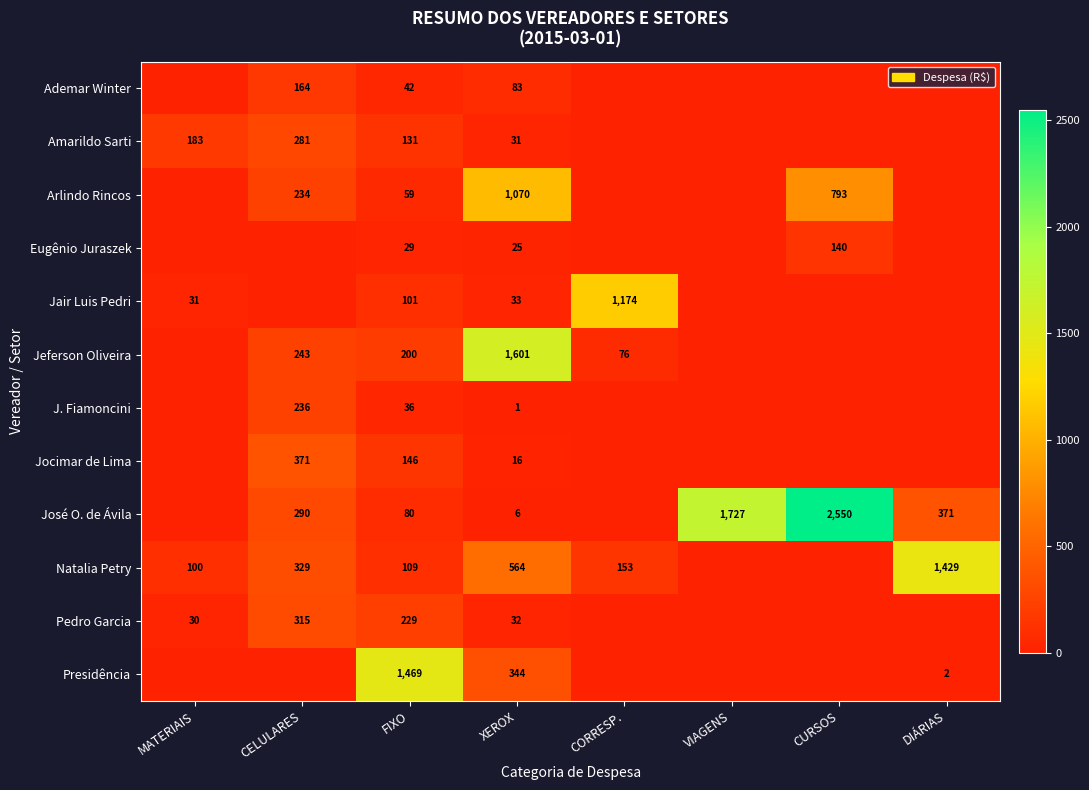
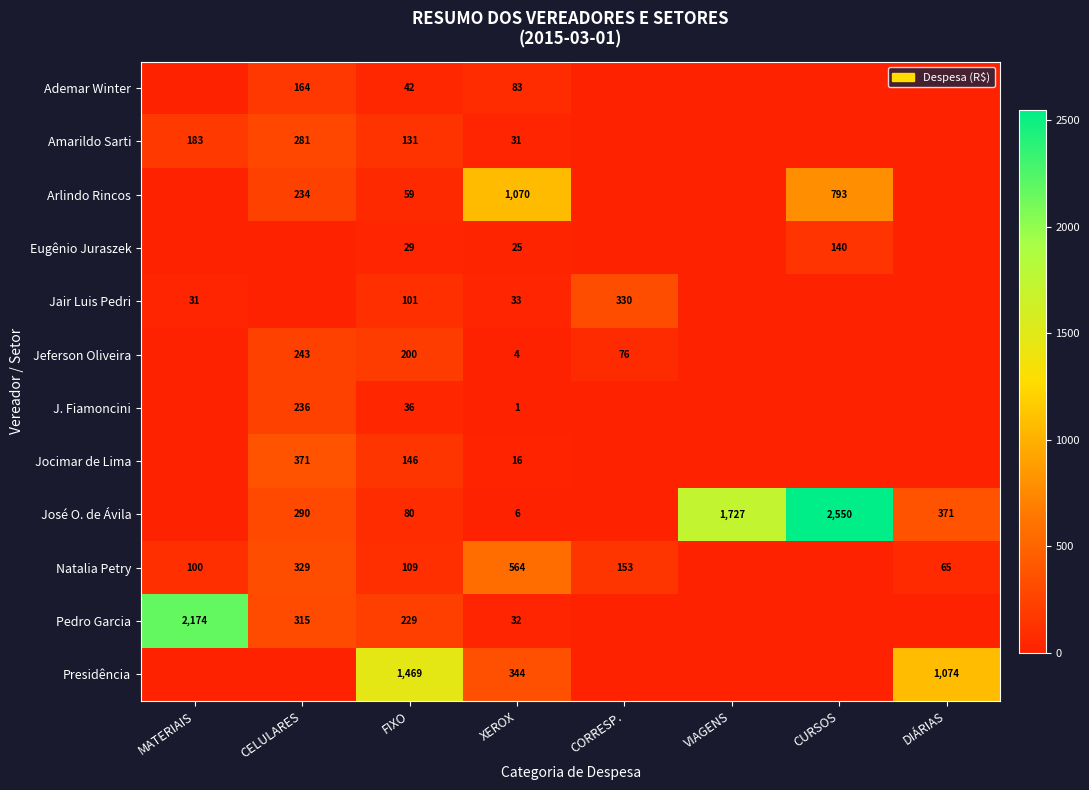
  {
    "Ademar Winter": {
      "CELULARES": "164",
      "FIXO": "42",
      "XEROX": "83"
    },
    "Amarildo Sarti": {
      "MATERIAIS": "183",
      "CELULARES": "281",
      "FIXO": "131",
      "XEROX": "31"
    },
    "Arlindo Rincos": {
      "CELULARES": "234",
      "FIXO": "59",
      "XEROX": "1,070",
      "CURSOS": "793"
    },
    "Eugênio Juraszek": {
      "FIXO": "29",
      "XEROX": "25",
      "CURSOS": "140"
    },
    "Jair Luis Pedri": {
      "MATERIAIS": "31",
      "FIXO": "101",
      "XEROX": "33",
-     "CORRESP.": "1,174"
+     "CORRESP.": "330"
    },
    "Jeferson Oliveira": {
      "CELULARES": "243",
      "FIXO": "200",
-     "XEROX": "1,601",
+     "XEROX": "4",
      "CORRESP.": "76"
    },
    "J. Fiamoncini": {
      "CELULARES": "236",
      "FIXO": "36",
      "XEROX": "1"
    },
    "Jocimar de Lima": {
      "CELULARES": "371",
      "FIXO": "146",
      "XEROX": "16"
    },
    "José O. de Ávila": {
      "CELULARES": "290",
      "FIXO": "80",
      "XEROX": "6",
      "VIAGENS": "1,727",
      "CURSOS": "2,550",
      "DIÁRIAS": "371"
    },
    "Natalia Petry": {
      "MATERIAIS": "100",
      "CELULARES": "329",
      "FIXO": "109",
      "XEROX": "564",
      "CORRESP.": "153",
-     "DIÁRIAS": "1,429"
+     "DIÁRIAS": "65"
    },
    "Pedro Garcia": {
-     "MATERIAIS": "30",
+     "MATERIAIS": "2,174",
      "CELULARES": "315",
      "FIXO": "229",
      "XEROX": "32"
    },
    "Presidência": {
      "FIXO": "1,469",
      "XEROX": "344",
-     "DIÁRIAS": "2"
+     "DIÁRIAS": "1,074"
    }
  }
